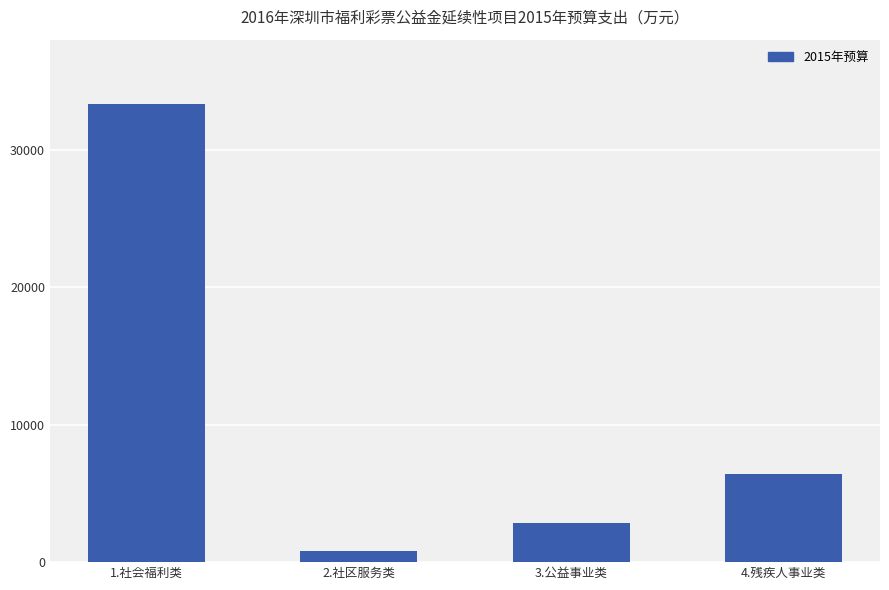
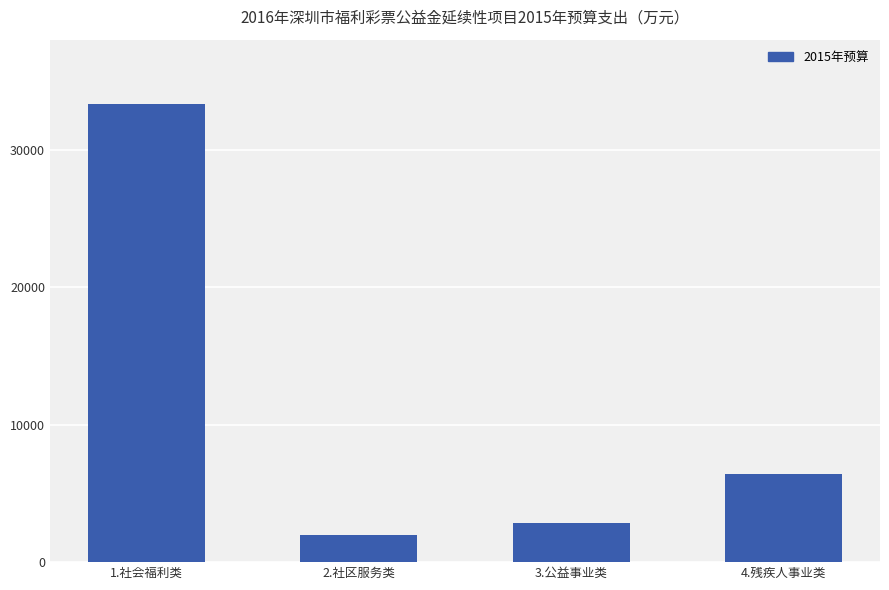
  {
    "1.社会福利类": 33400,
-   "2.社区服务类": 800,
+   "2.社区服务类": 1900,
    "3.公益事业类": 2800,
    "4.残疾人事业类": 6400
  }
